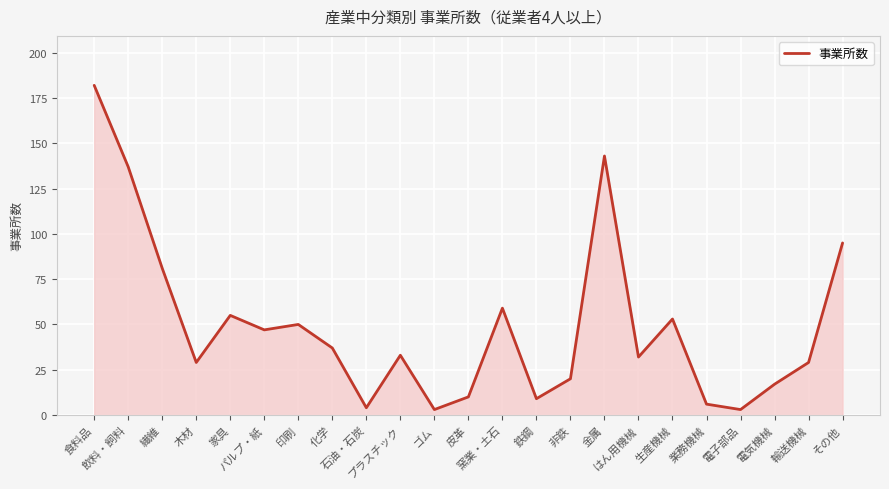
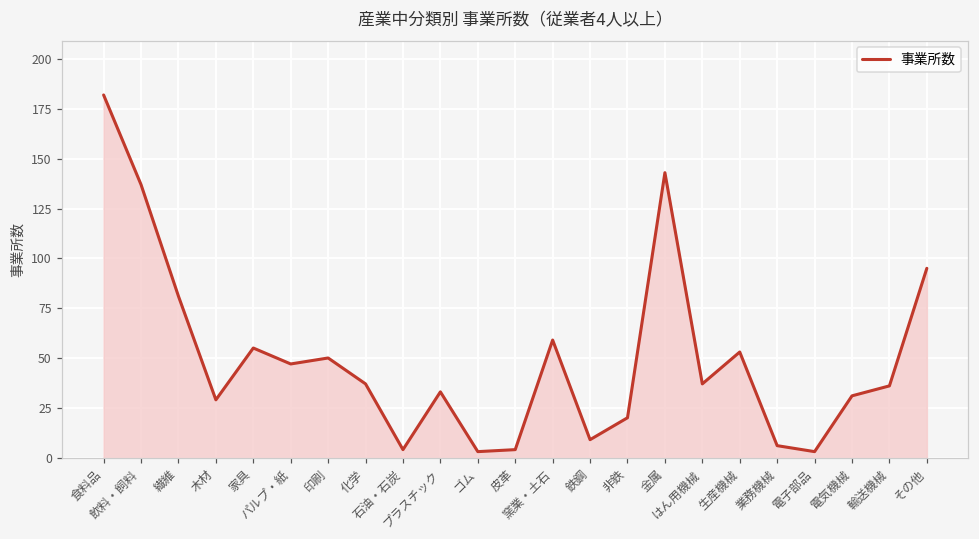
  {
    "食料品": 182,
    "飲料・飼料": 137,
    "繊維": 81,
    "木材": 29,
    "家具": 55,
    "パルプ・紙": 47,
    "印刷": 50,
    "化学": 37,
    "石油・石炭": 4,
    "プラスチック": 33,
    "ゴム": 3,
-   "皮革": 10,
+   "皮革": 4,
    "窯業・土石": 59,
    "鉄鋼": 9,
    "非鉄": 20,
    "金属": 143,
-   "はん用機械": 32,
+   "はん用機械": 37,
    "生産機械": 53,
    "業務機械": 6,
    "電子部品": 3,
-   "電気機械": 17,
-   "輸送機械": 29,
+   "電気機械": 31,
+   "輸送機械": 36,
    "その他": 95
  }
